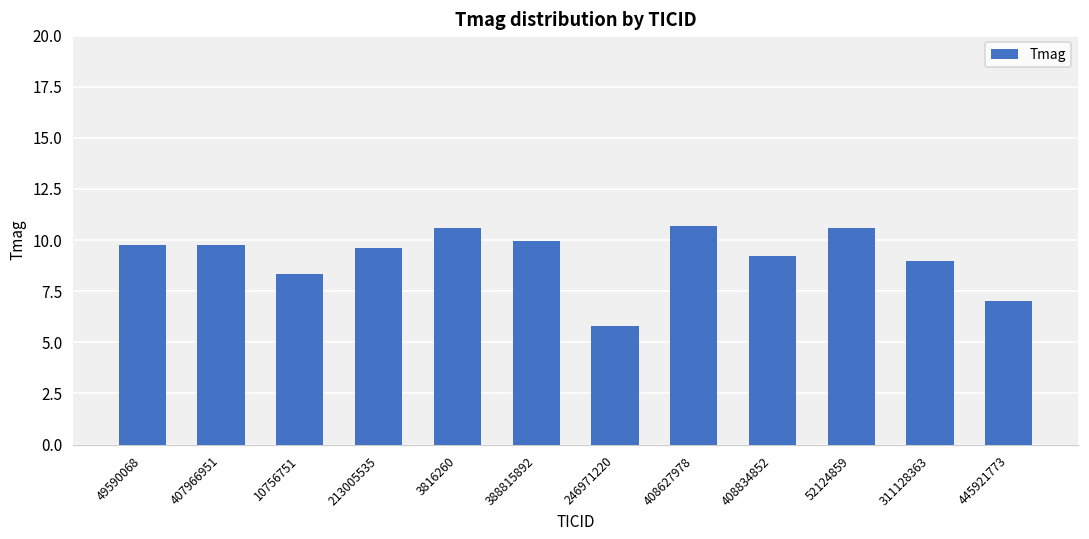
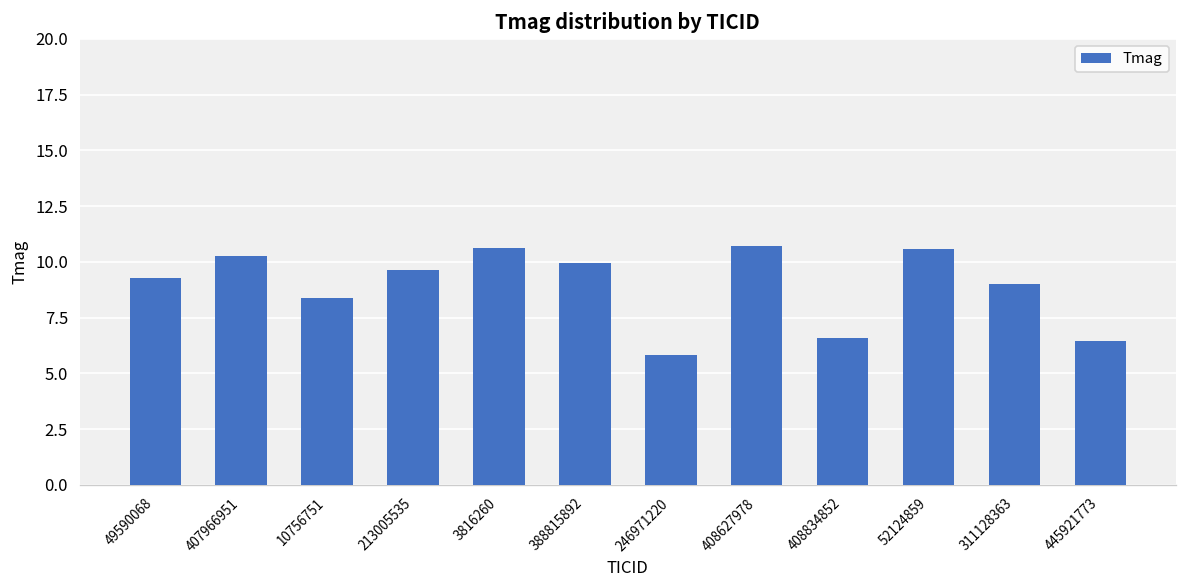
  {
-   "49590068": 9.8,
-   "407966951": 9.8,
+   "49590068": 9.3,
+   "407966951": 10.3,
    "10756751": 8.4,
    "213005535": 9.6,
    "3816260": 10.6,
    "388815892": 10.0,
    "246971220": 5.8,
    "408627978": 10.7,
-   "408834852": 9.2,
+   "408834852": 6.6,
    "52124859": 10.6,
    "311128363": 9.0,
-   "445921773": 7.0
+   "445921773": 6.5
  }
